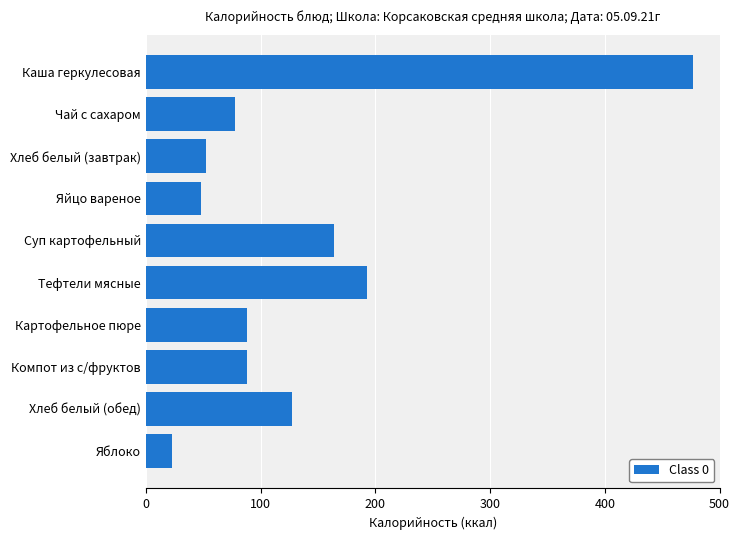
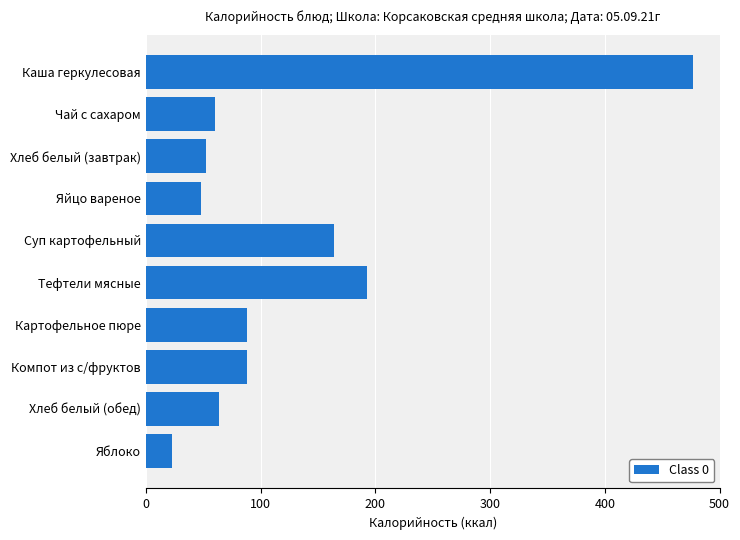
  {
    "Каша геркулесовая": 477,
-   "Чай с сахаром": 78,
+   "Чай с сахаром": 60,
    "Хлеб белый (завтрак)": 52,
    "Яйцо вареное": 48,
    "Суп картофельный": 164,
    "Тефтели мясные": 193,
    "Картофельное пюре": 88,
    "Компот из с/фруктов": 88,
-   "Хлеб белый (обед)": 127,
+   "Хлеб белый (обед)": 64,
    "Яблоко": 23
  }
